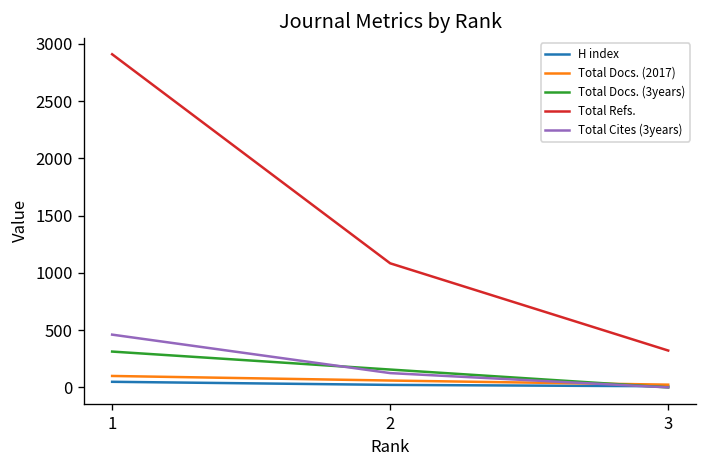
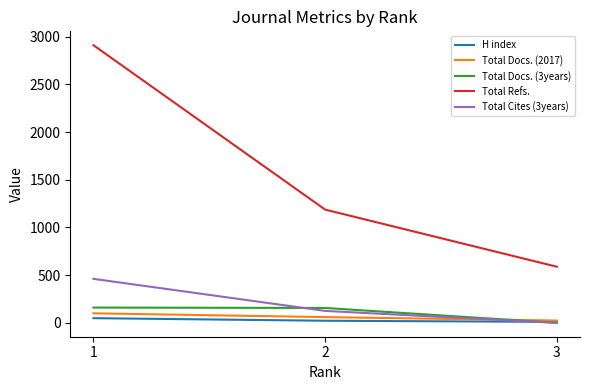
  {
    "H index": {
      "1": 0,
      "2": 0
    },
    "Total Docs. (2017)": {
      "1": 100,
      "2": 100
    },
    "Total Docs. (3years)": {
-     "1": 300,
+     "1": 200,
      "2": 200
    },
    "Total Refs.": {
      "1": 2900,
-     "2": 1100,
-     "3": 300
+     "2": 1200,
+     "3": 600
    },
    "Total Cites (3years)": {
      "1": 500,
      "2": 100
    }
  }
